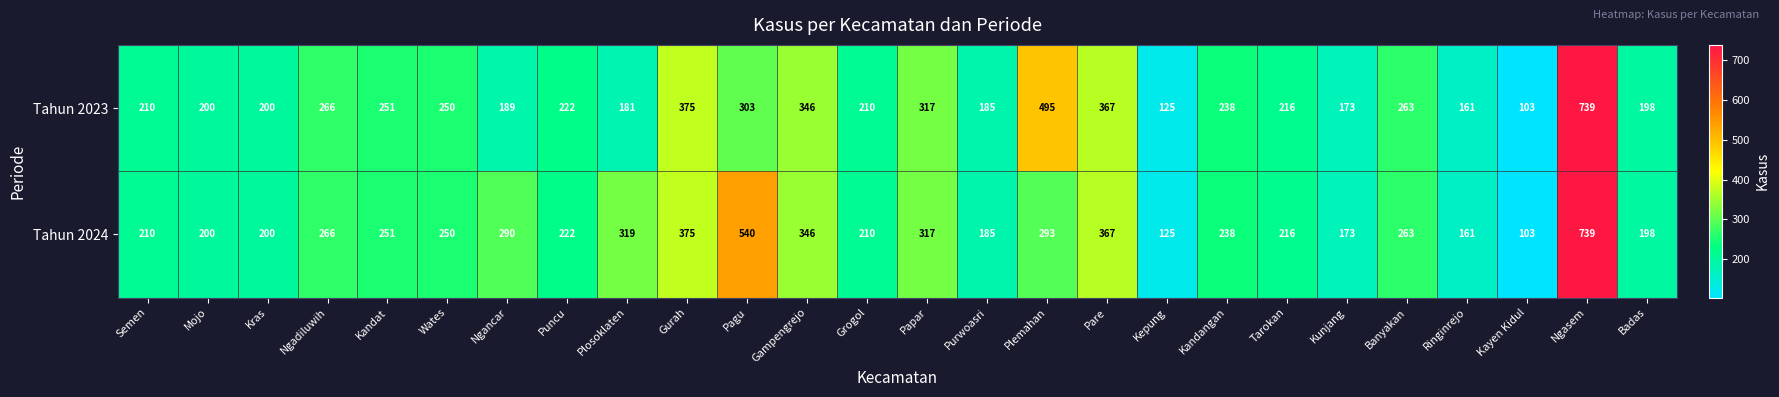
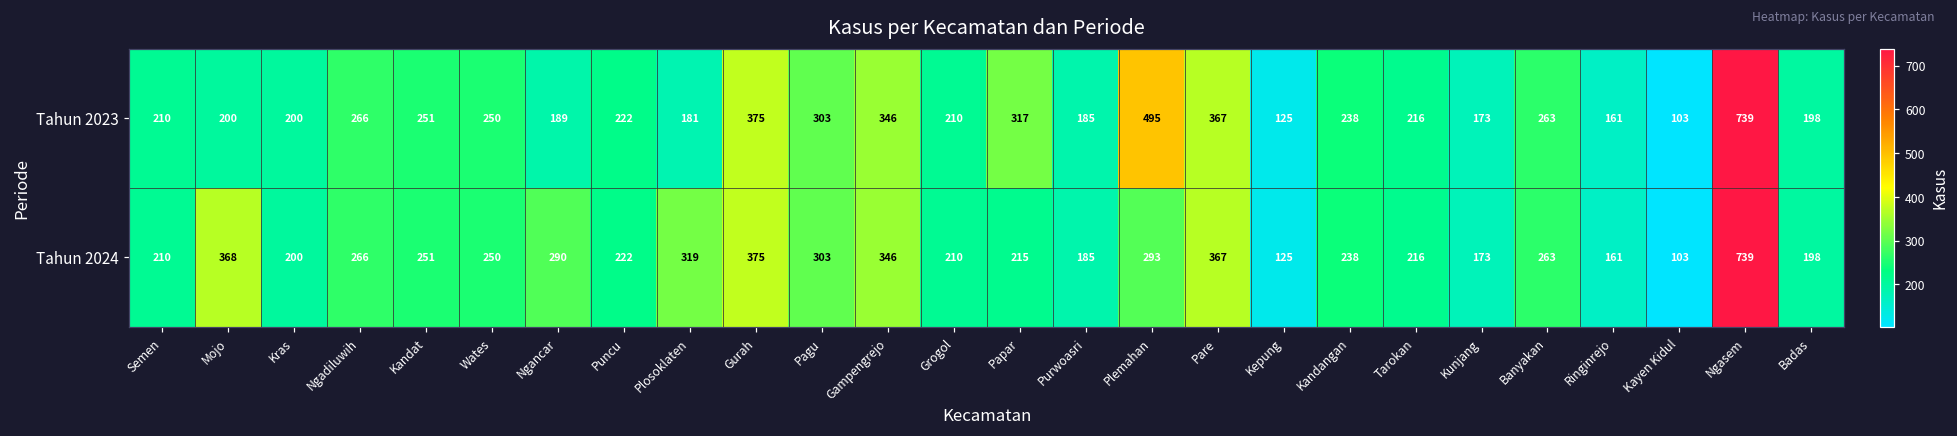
  {
    "Tahun 2023": {
      "Semen": 210,
      "Mojo": 200,
      "Kras": 200,
      "Ngadiluwih": 266,
      "Kandat": 251,
      "Wates": 250,
      "Ngancar": 189,
      "Puncu": 222,
      "Plosoklaten": 181,
      "Gurah": 375,
      "Pagu": 303,
      "Gampengrejo": 346,
      "Grogol": 210,
      "Papar": 317,
      "Purwoasri": 185,
      "Plemahan": 495,
      "Pare": 367,
      "Kepung": 125,
      "Kandangan": 238,
      "Tarokan": 216,
      "Kunjang": 173,
      "Banyakan": 263,
      "Ringinrejo": 161,
      "Kayen Kidul": 103,
      "Ngasem": 739,
      "Badas": 198
    },
    "Tahun 2024": {
      "Semen": 210,
-     "Mojo": 200,
+     "Mojo": 368,
      "Kras": 200,
      "Ngadiluwih": 266,
      "Kandat": 251,
      "Wates": 250,
      "Ngancar": 290,
      "Puncu": 222,
      "Plosoklaten": 319,
      "Gurah": 375,
-     "Pagu": 540,
+     "Pagu": 303,
      "Gampengrejo": 346,
      "Grogol": 210,
-     "Papar": 317,
+     "Papar": 215,
      "Purwoasri": 185,
      "Plemahan": 293,
      "Pare": 367,
      "Kepung": 125,
      "Kandangan": 238,
      "Tarokan": 216,
      "Kunjang": 173,
      "Banyakan": 263,
      "Ringinrejo": 161,
      "Kayen Kidul": 103,
      "Ngasem": 739,
      "Badas": 198
    }
  }
